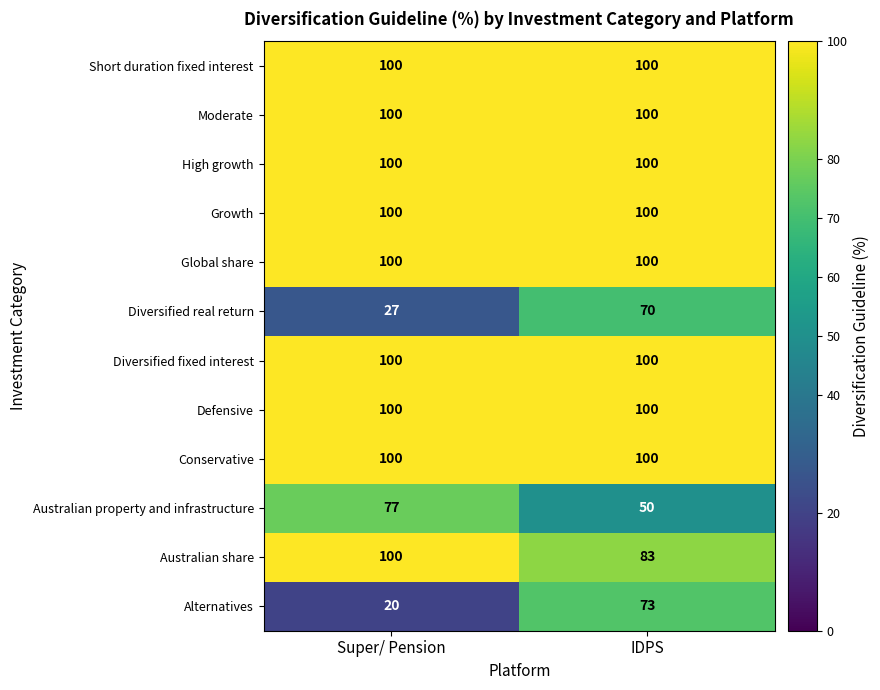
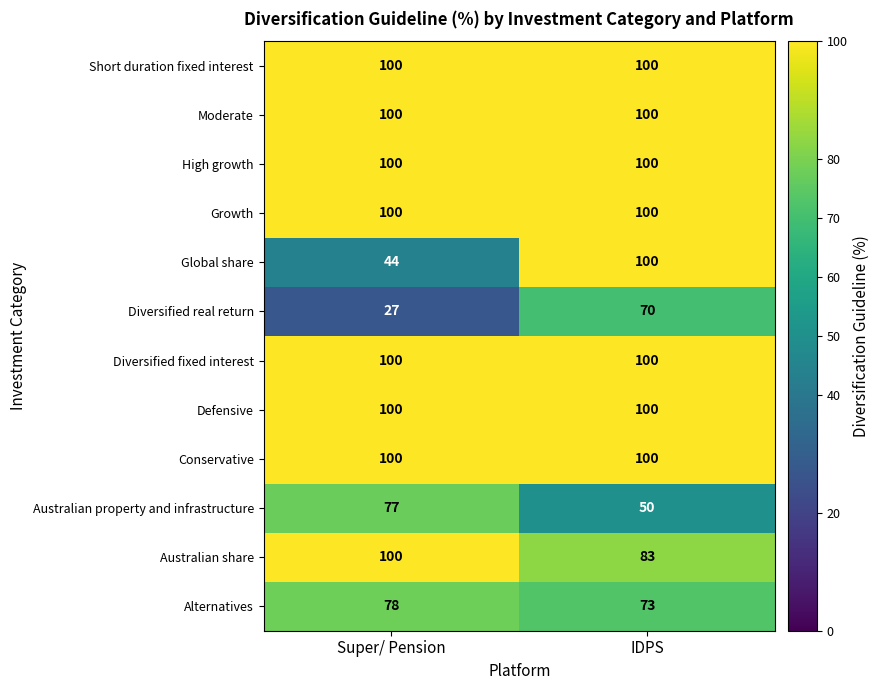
  {
    "Short duration fixed interest": {
      "Super/ Pension": 100,
      "IDPS": 100
    },
    "Moderate": {
      "Super/ Pension": 100,
      "IDPS": 100
    },
    "High growth": {
      "Super/ Pension": 100,
      "IDPS": 100
    },
    "Growth": {
      "Super/ Pension": 100,
      "IDPS": 100
    },
    "Global share": {
-     "Super/ Pension": 100,
+     "Super/ Pension": 44,
      "IDPS": 100
    },
    "Diversified real return": {
      "Super/ Pension": 27,
      "IDPS": 70
    },
    "Diversified fixed interest": {
      "Super/ Pension": 100,
      "IDPS": 100
    },
    "Defensive": {
      "Super/ Pension": 100,
      "IDPS": 100
    },
    "Conservative": {
      "Super/ Pension": 100,
      "IDPS": 100
    },
    "Australian property and infrastructure": {
      "Super/ Pension": 77,
      "IDPS": 50
    },
    "Australian share": {
      "Super/ Pension": 100,
      "IDPS": 83
    },
    "Alternatives": {
-     "Super/ Pension": 20,
+     "Super/ Pension": 78,
      "IDPS": 73
    }
  }
